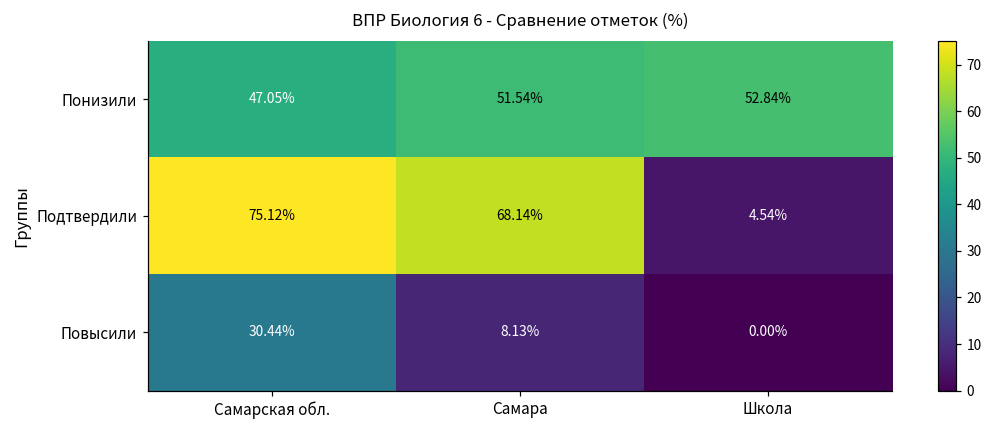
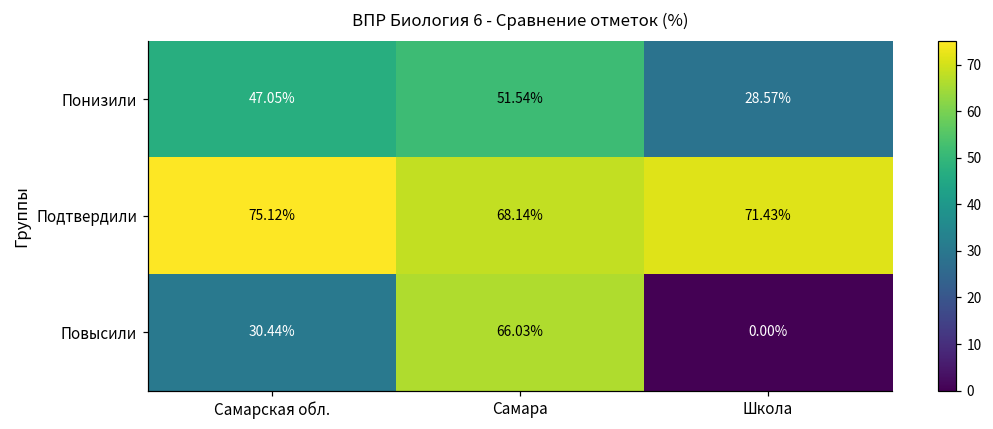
  {
    "Понизили": {
      "Самарская обл.": "47.05%",
      "Самара": "51.54%",
-     "Школа": "52.84%"
+     "Школа": "28.57%"
    },
    "Подтвердили": {
      "Самарская обл.": "75.12%",
      "Самара": "68.14%",
-     "Школа": "4.54%"
+     "Школа": "71.43%"
    },
    "Повысили": {
      "Самарская обл.": "30.44%",
-     "Самара": "8.13%",
+     "Самара": "66.03%",
      "Школа": "0.00%"
    }
  }
